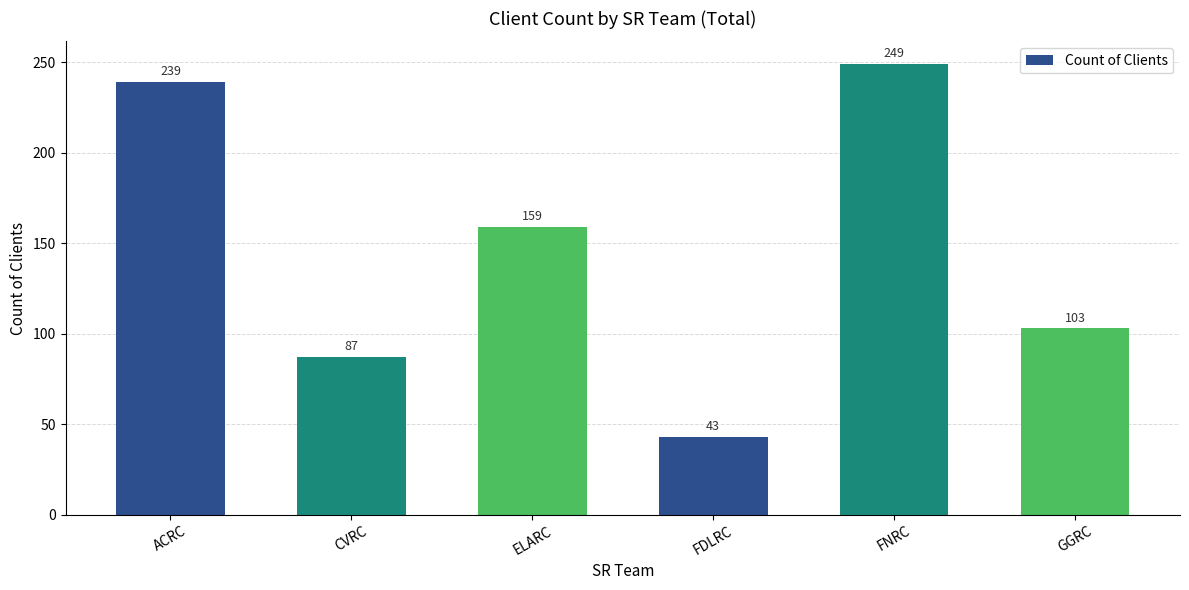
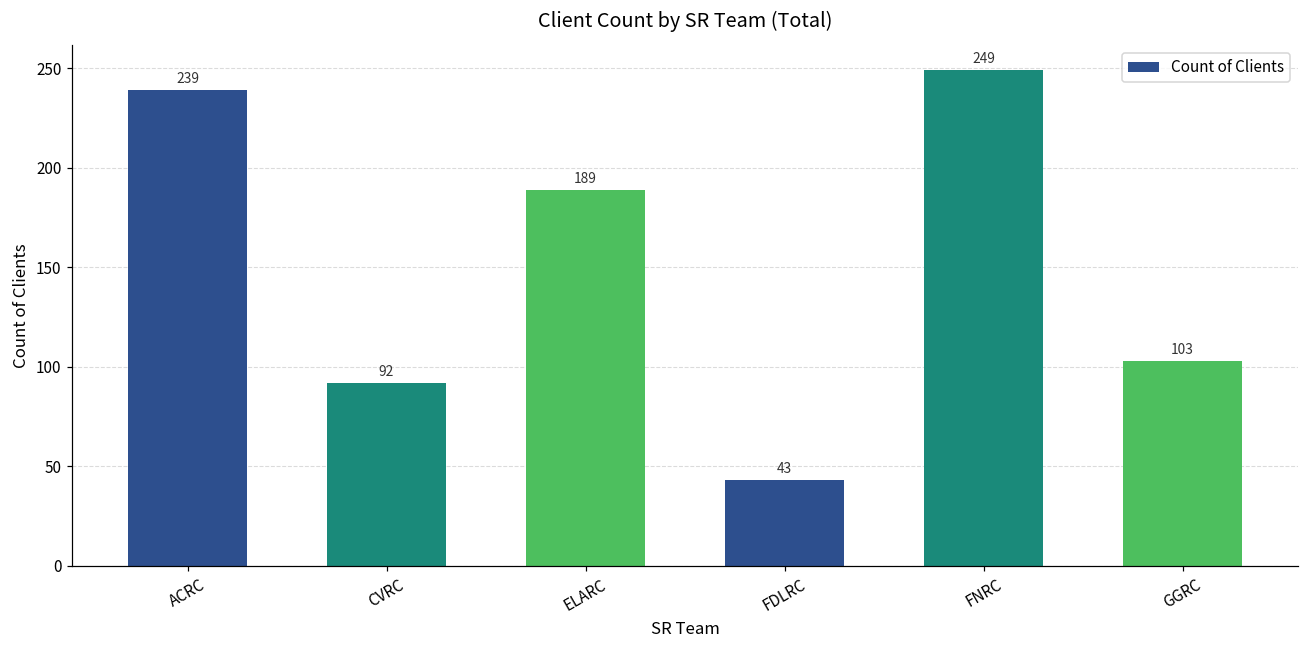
  {
    "ACRC": 239,
-   "CVRC": 87,
-   "ELARC": 159,
+   "CVRC": 92,
+   "ELARC": 189,
    "FDLRC": 43,
    "FNRC": 249,
    "GGRC": 103
  }
